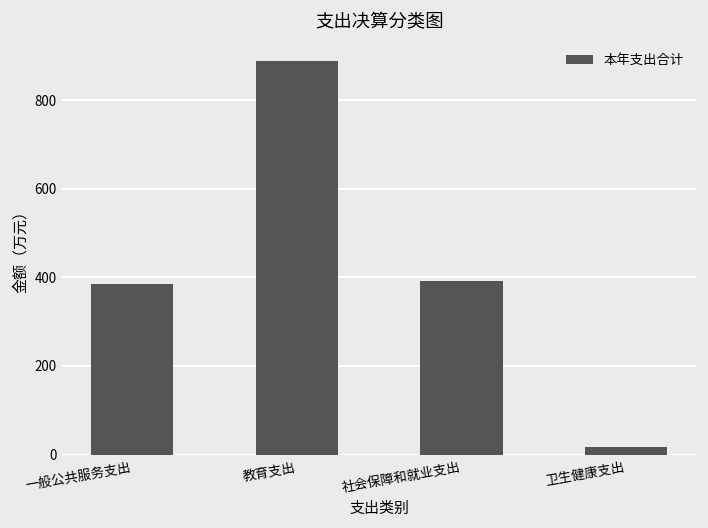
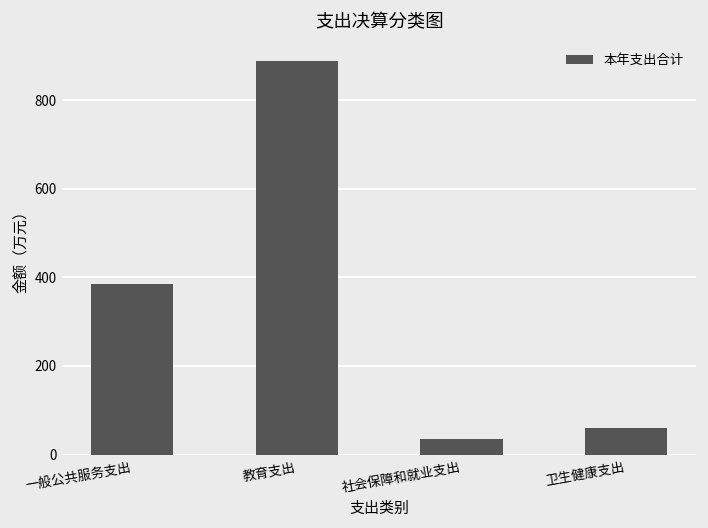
  {
    "一般公共服务支出": 380,
    "教育支出": 890,
-   "社会保障和就业支出": 390,
-   "卫生健康支出": 20
+   "社会保障和就业支出": 40,
+   "卫生健康支出": 60
  }
